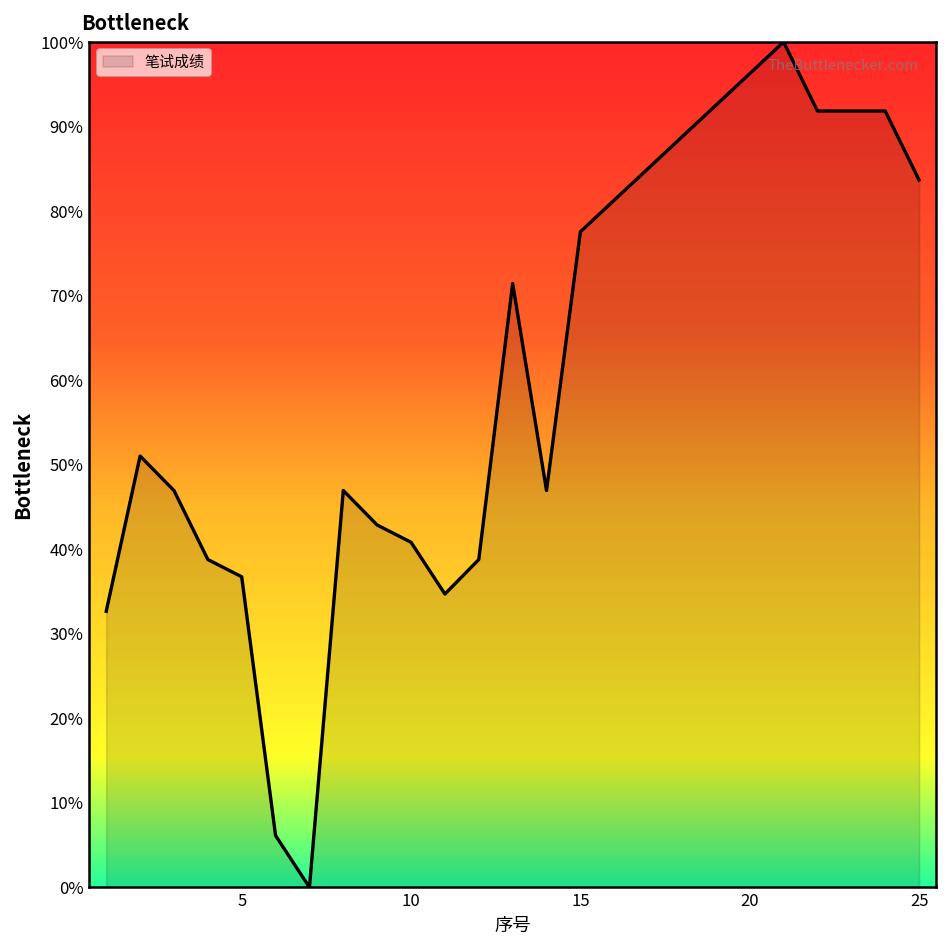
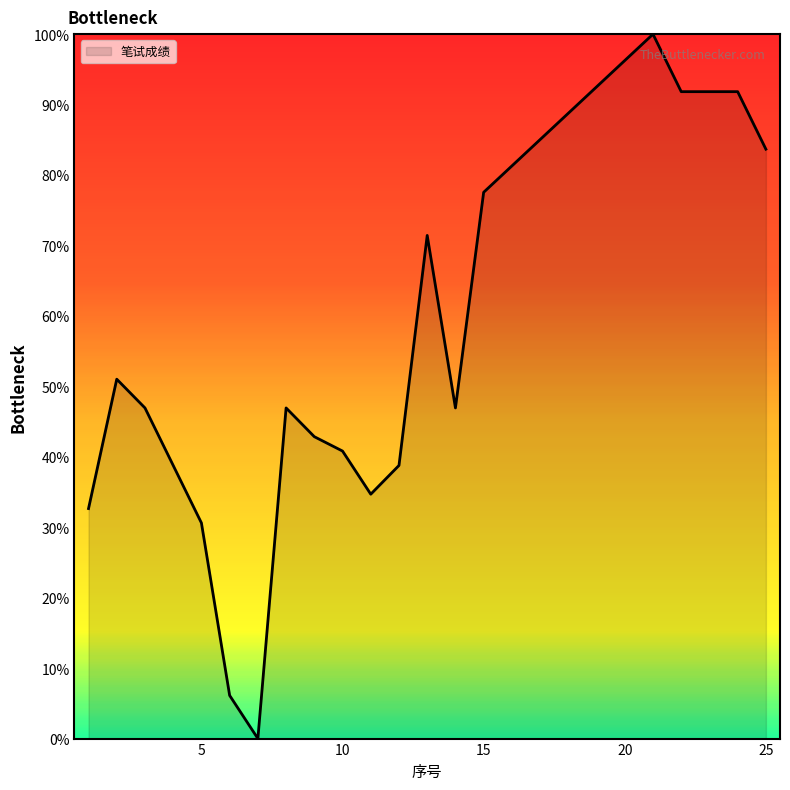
  {
-   "5": "37%",
+   "5": "31%",
    "10": "41%",
    "15": "78%",
    "25": "84%"
  }
